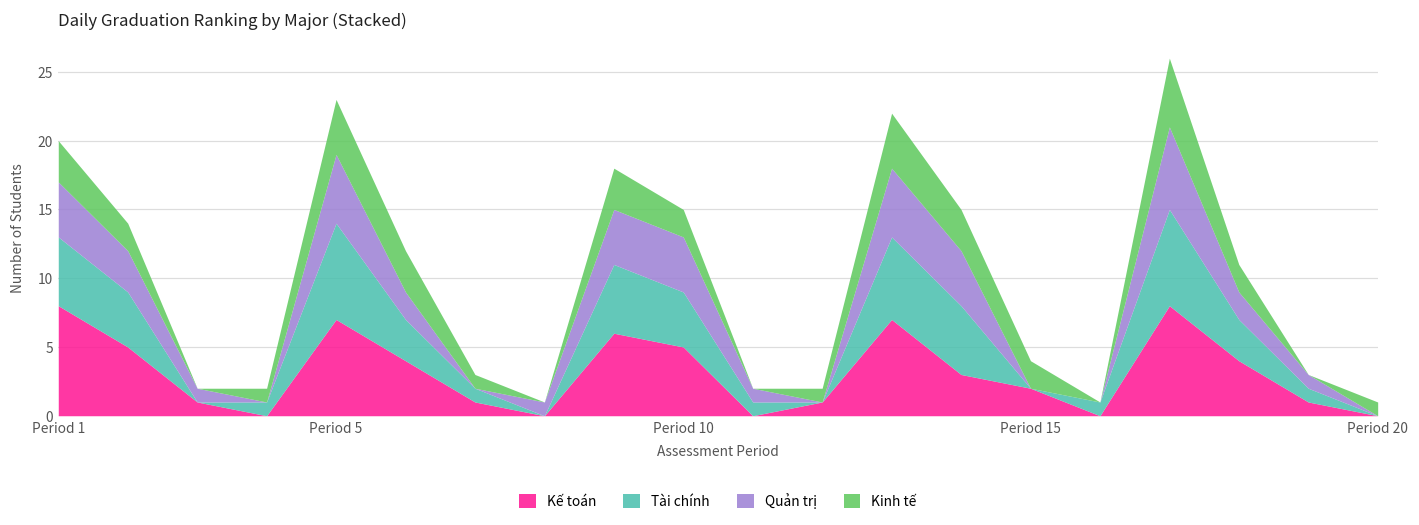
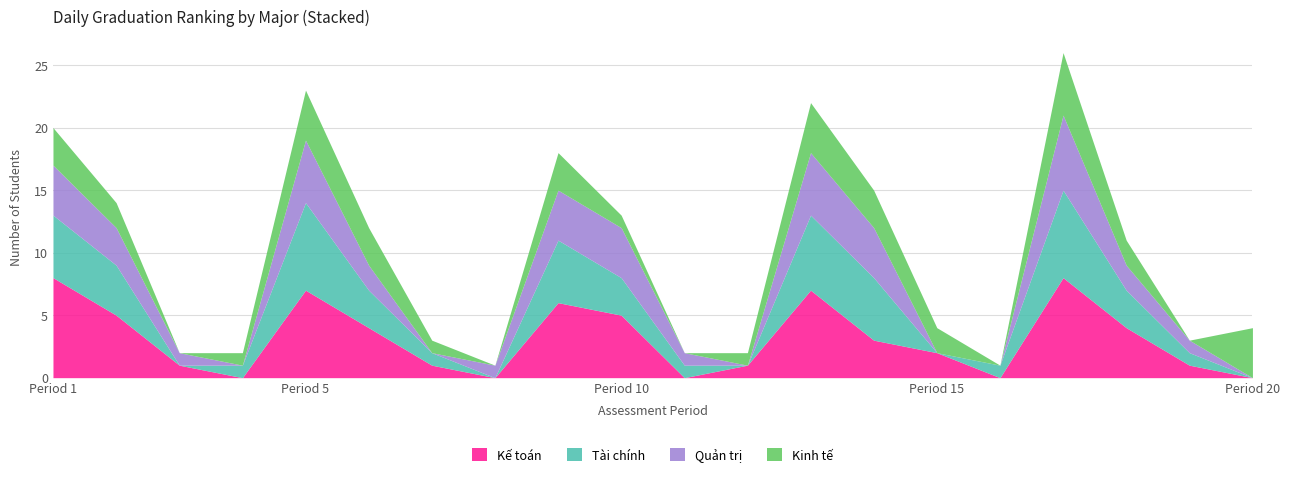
  {
    "Kế toán": {
      "Period 1": 8,
      "Period 5": 7,
      "Period 10": 5
    },
    "Tài chính": {
      "Period 1": 5,
      "Period 5": 7,
-     "Period 10": 4
+     "Period 10": 3
    },
    "Quản trị": {
      "Period 1": 4,
      "Period 5": 5,
      "Period 10": 4
    },
    "Kinh tế": {
      "Period 1": 3,
      "Period 5": 4,
-     "Period 10": 2,
+     "Period 10": 1,
      "Period 15": 2,
-     "Period 20": 1
+     "Period 20": 4
    }
  }
